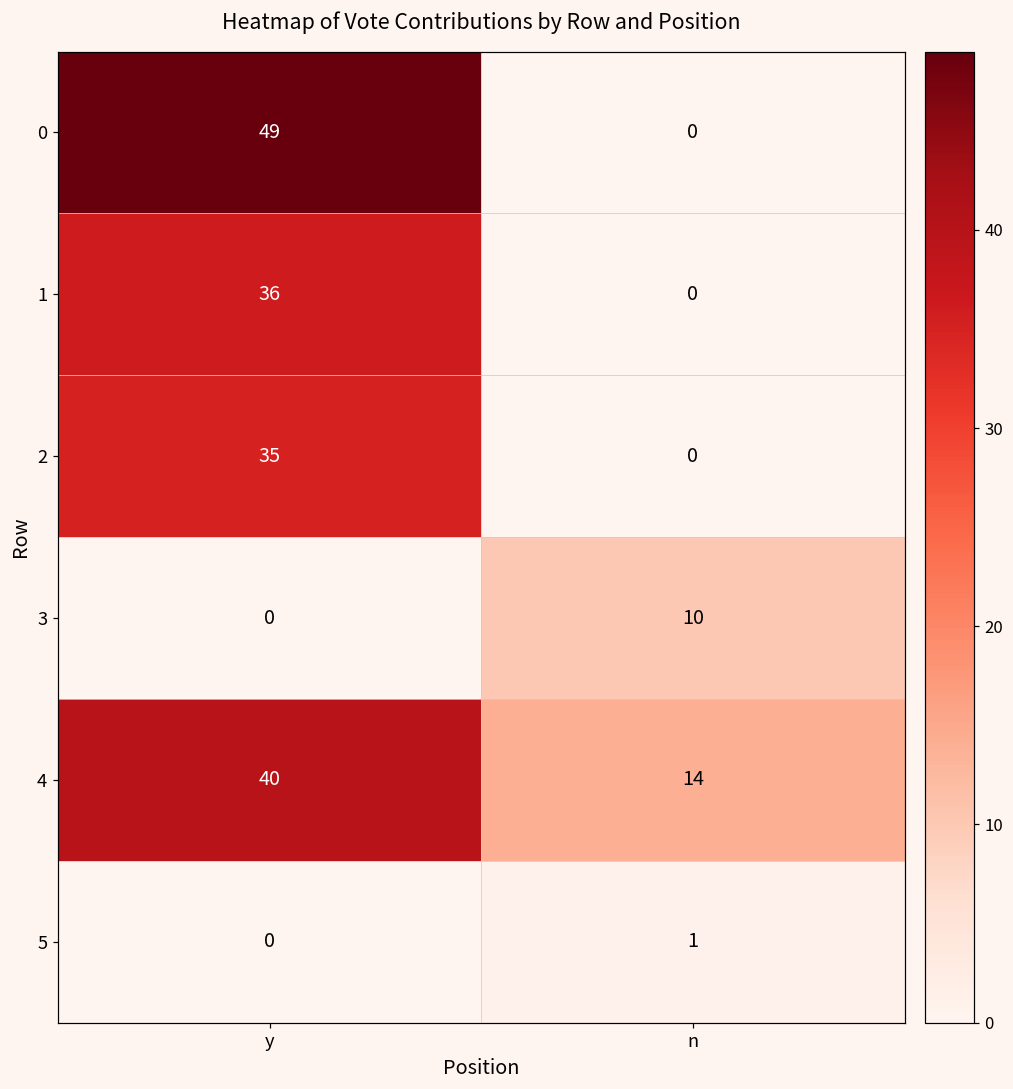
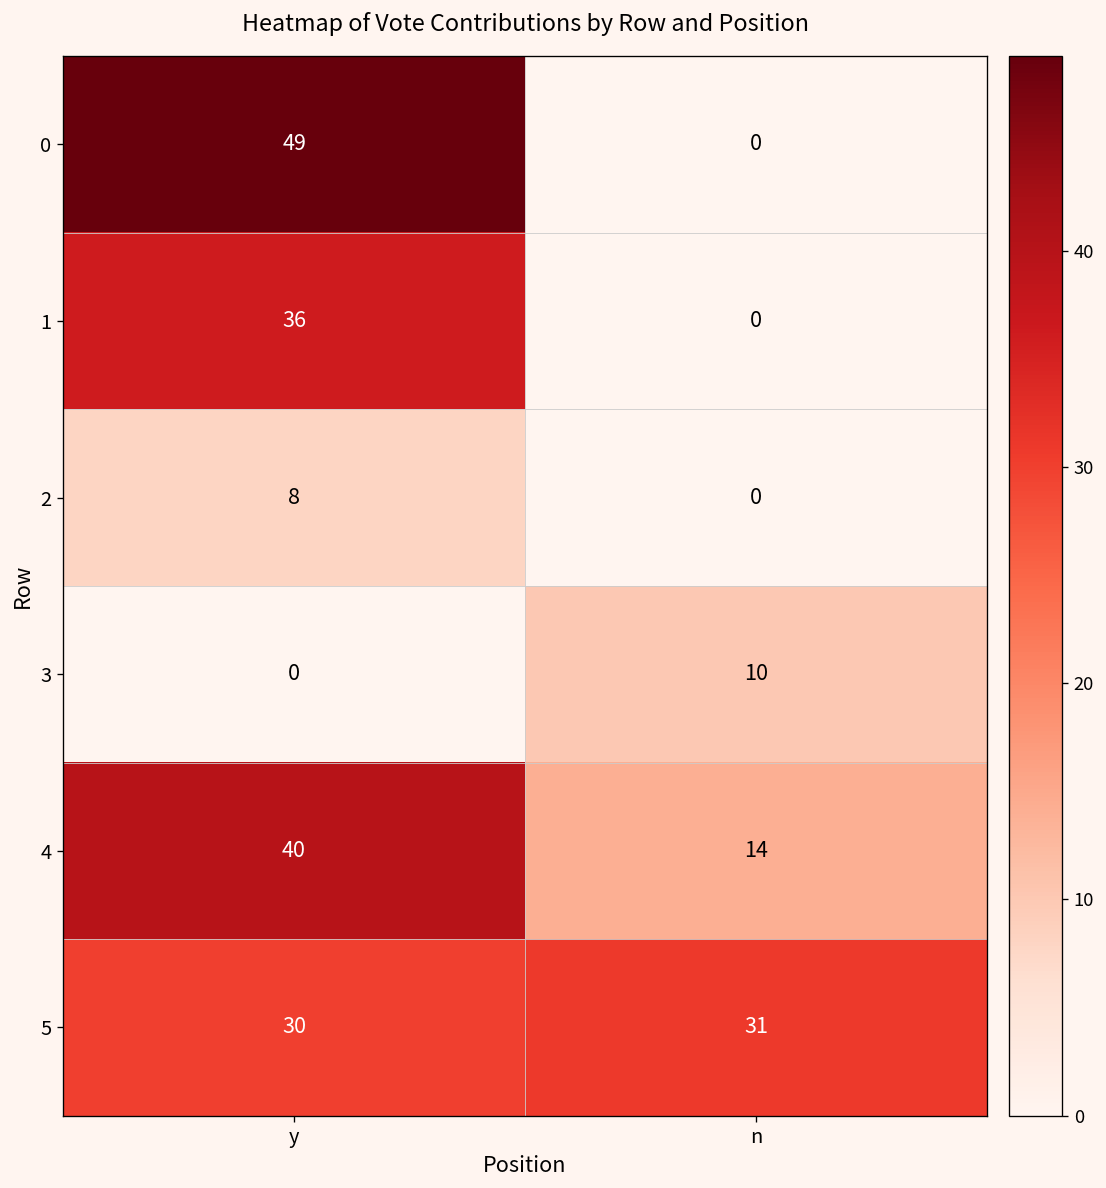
  {
    "0": {
      "y": 49,
      "n": 0
    },
    "1": {
      "y": 36,
      "n": 0
    },
    "2": {
-     "y": 35,
+     "y": 8,
      "n": 0
    },
    "3": {
      "y": 0,
      "n": 10
    },
    "4": {
      "y": 40,
      "n": 14
    },
    "5": {
-     "y": 0,
-     "n": 1
+     "y": 30,
+     "n": 31
    }
  }
